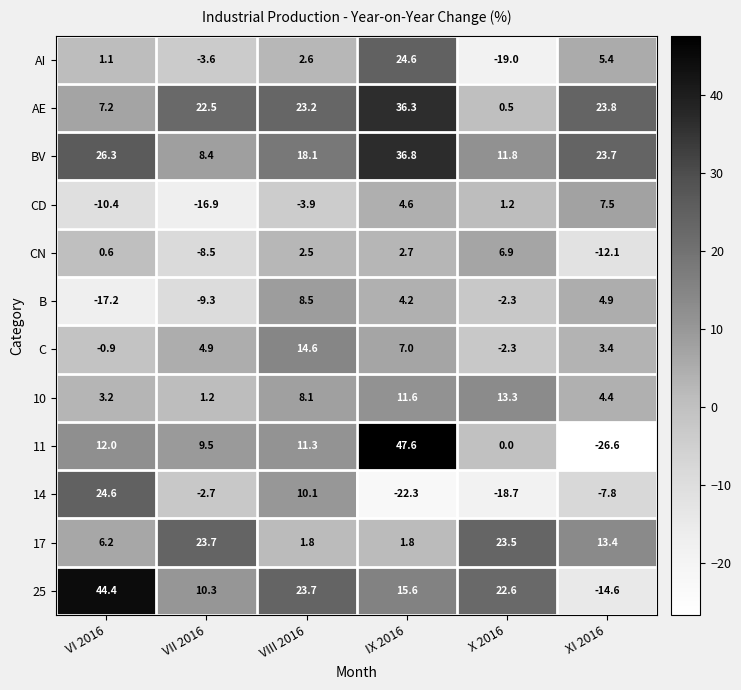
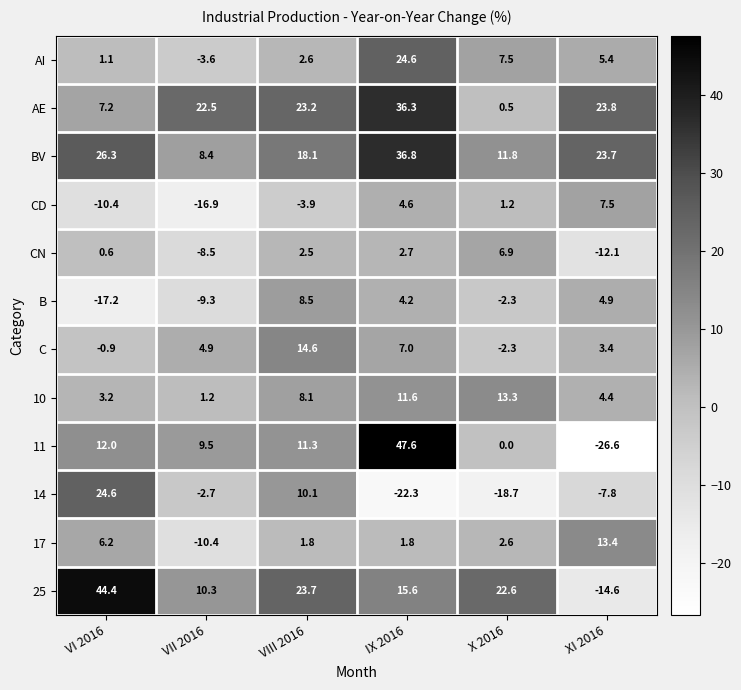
  {
    "AI": {
      "VI 2016": 1.1,
      "VII 2016": -3.6,
      "VIII 2016": 2.6,
      "IX 2016": 24.6,
-     "X 2016": -19.0,
+     "X 2016": 7.5,
      "XI 2016": 5.4
    },
    "AE": {
      "VI 2016": 7.2,
      "VII 2016": 22.5,
      "VIII 2016": 23.2,
      "IX 2016": 36.3,
      "X 2016": 0.5,
      "XI 2016": 23.8
    },
    "BV": {
      "VI 2016": 26.3,
      "VII 2016": 8.4,
      "VIII 2016": 18.1,
      "IX 2016": 36.8,
      "X 2016": 11.8,
      "XI 2016": 23.7
    },
    "CD": {
      "VI 2016": -10.4,
      "VII 2016": -16.9,
      "VIII 2016": -3.9,
      "IX 2016": 4.6,
      "X 2016": 1.2,
      "XI 2016": 7.5
    },
    "CN": {
      "VI 2016": 0.6,
      "VII 2016": -8.5,
      "VIII 2016": 2.5,
      "IX 2016": 2.7,
      "X 2016": 6.9,
      "XI 2016": -12.1
    },
    "B": {
      "VI 2016": -17.2,
      "VII 2016": -9.3,
      "VIII 2016": 8.5,
      "IX 2016": 4.2,
      "X 2016": -2.3,
      "XI 2016": 4.9
    },
    "C": {
      "VI 2016": -0.9,
      "VII 2016": 4.9,
      "VIII 2016": 14.6,
      "IX 2016": 7.0,
      "X 2016": -2.3,
      "XI 2016": 3.4
    },
    "10": {
      "VI 2016": 3.2,
      "VII 2016": 1.2,
      "VIII 2016": 8.1,
      "IX 2016": 11.6,
      "X 2016": 13.3,
      "XI 2016": 4.4
    },
    "11": {
      "VI 2016": 12.0,
      "VII 2016": 9.5,
      "VIII 2016": 11.3,
      "IX 2016": 47.6,
      "X 2016": 0.0,
      "XI 2016": -26.6
    },
    "14": {
      "VI 2016": 24.6,
      "VII 2016": -2.7,
      "VIII 2016": 10.1,
      "IX 2016": -22.3,
      "X 2016": -18.7,
      "XI 2016": -7.8
    },
    "17": {
      "VI 2016": 6.2,
-     "VII 2016": 23.7,
+     "VII 2016": -10.4,
      "VIII 2016": 1.8,
      "IX 2016": 1.8,
-     "X 2016": 23.5,
+     "X 2016": 2.6,
      "XI 2016": 13.4
    },
    "25": {
      "VI 2016": 44.4,
      "VII 2016": 10.3,
      "VIII 2016": 23.7,
      "IX 2016": 15.6,
      "X 2016": 22.6,
      "XI 2016": -14.6
    }
  }
